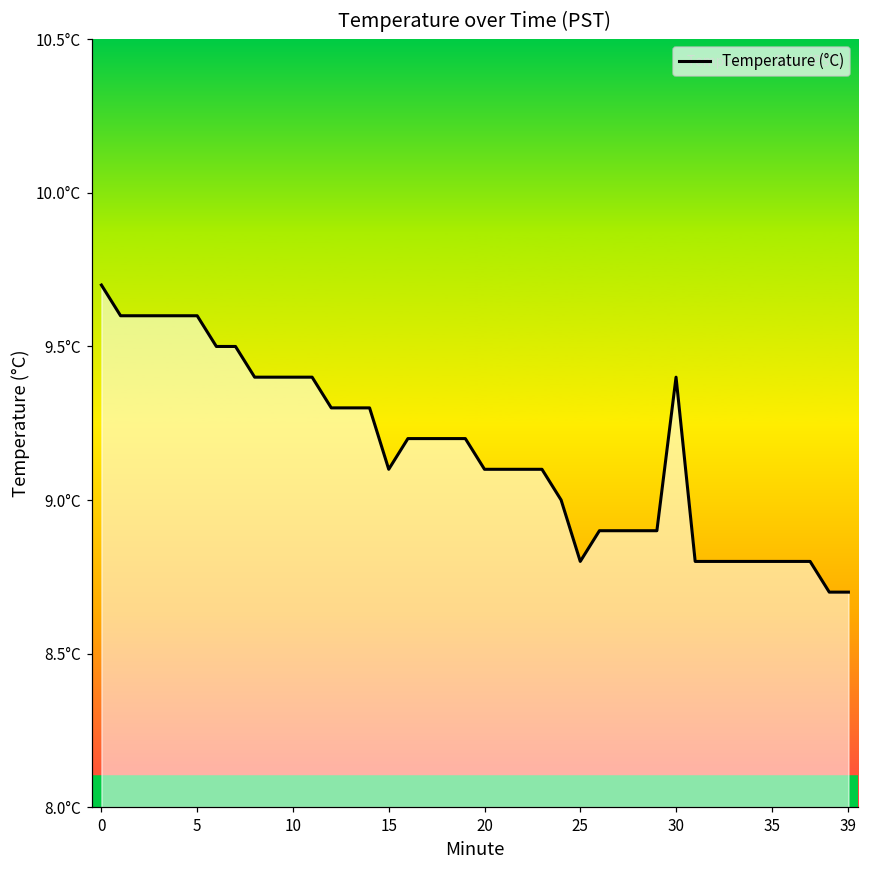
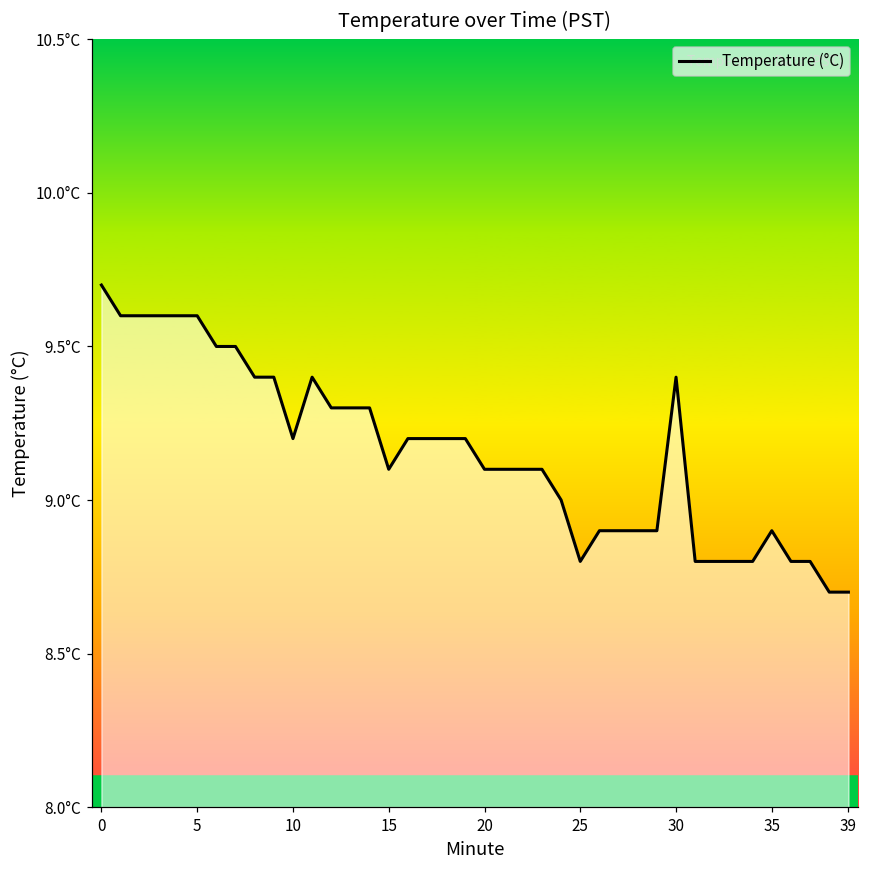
  {
    "0": "9.7°C",
    "5": "9.6°C",
-   "10": "9.4°C",
+   "10": "9.2°C",
    "15": "9.1°C",
    "20": "9.1°C",
    "25": "8.8°C",
    "30": "9.4°C",
-   "35": "8.8°C",
+   "35": "8.9°C",
    "39": "8.7°C"
  }
